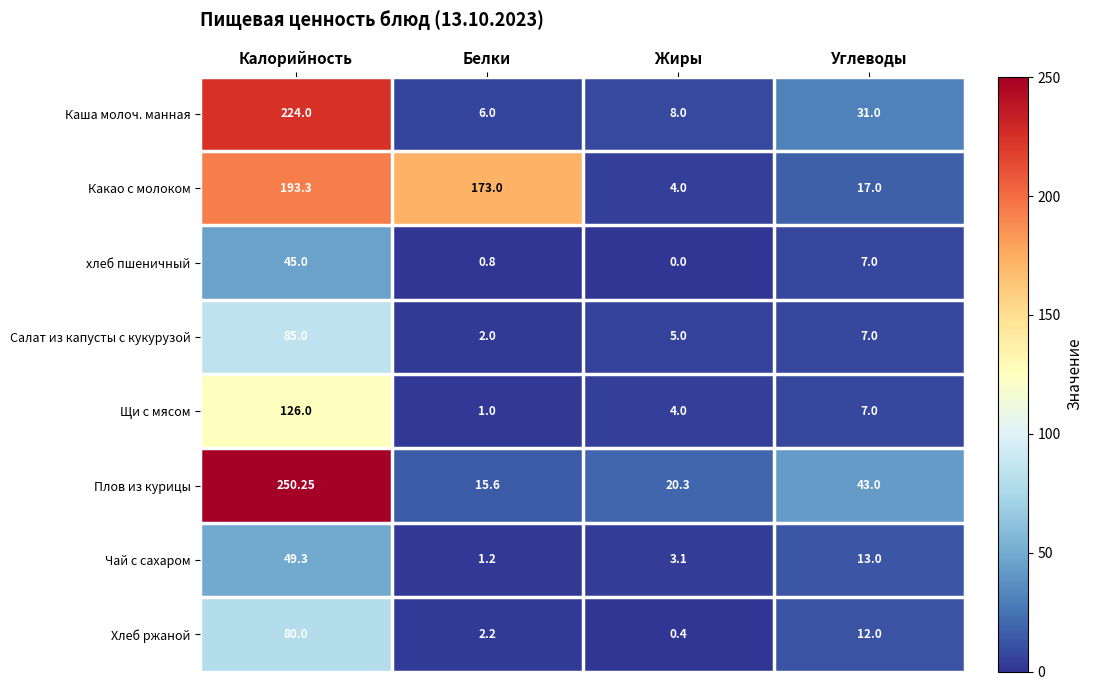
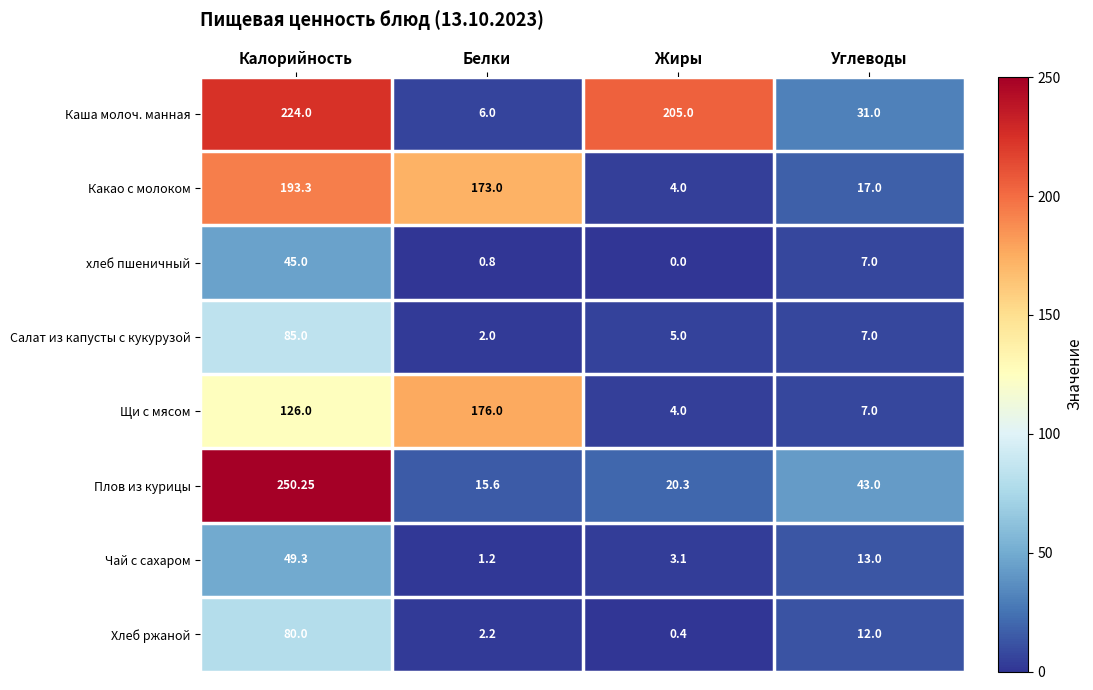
  {
    "Каша молоч. манная": {
      "Калорийность": 224.0,
      "Белки": 6.0,
-     "Жиры": 8.0,
+     "Жиры": 205.0,
      "Углеводы": 31.0
    },
    "Какао с молоком": {
      "Калорийность": 193.3,
      "Белки": 173.0,
      "Жиры": 4.0,
      "Углеводы": 17.0
    },
    "хлеб пшеничный": {
      "Калорийность": 45.0,
      "Белки": 0.8,
      "Жиры": 0.0,
      "Углеводы": 7.0
    },
    "Салат из капусты с кукурузой": {
      "Калорийность": 85.0,
      "Белки": 2.0,
      "Жиры": 5.0,
      "Углеводы": 7.0
    },
    "Щи с мясом": {
      "Калорийность": 126.0,
-     "Белки": 1.0,
+     "Белки": 176.0,
      "Жиры": 4.0,
      "Углеводы": 7.0
    },
    "Плов из курицы": {
      "Калорийность": 250.25,
      "Белки": 15.6,
      "Жиры": 20.3,
      "Углеводы": 43.0
    },
    "Чай с сахаром": {
      "Калорийность": 49.3,
      "Белки": 1.2,
      "Жиры": 3.1,
      "Углеводы": 13.0
    },
    "Хлеб ржаной": {
      "Калорийность": 80.0,
      "Белки": 2.2,
      "Жиры": 0.4,
      "Углеводы": 12.0
    }
  }
